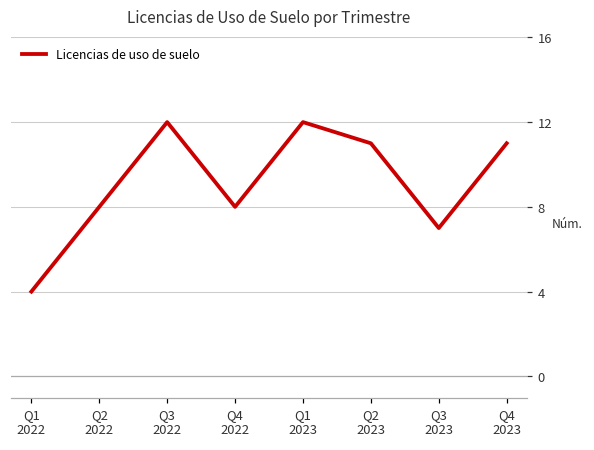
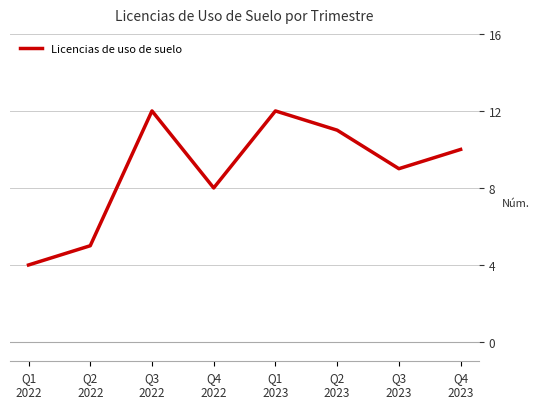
  {
    "Q1 2022": 4,
-   "Q2 2022": 8,
+   "Q2 2022": 5,
    "Q3 2022": 12,
    "Q4 2022": 8,
    "Q1 2023": 12,
    "Q2 2023": 11,
-   "Q3 2023": 7,
-   "Q4 2023": 11
+   "Q3 2023": 9,
+   "Q4 2023": 10
  }
